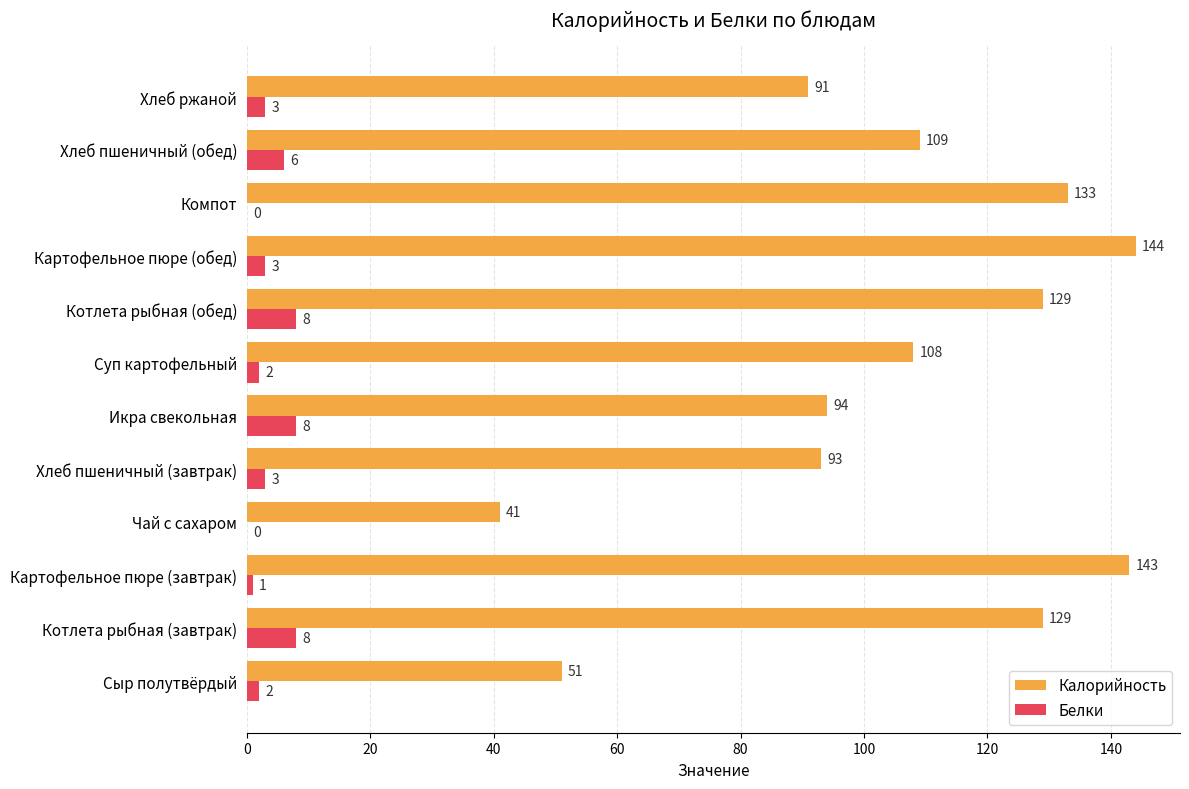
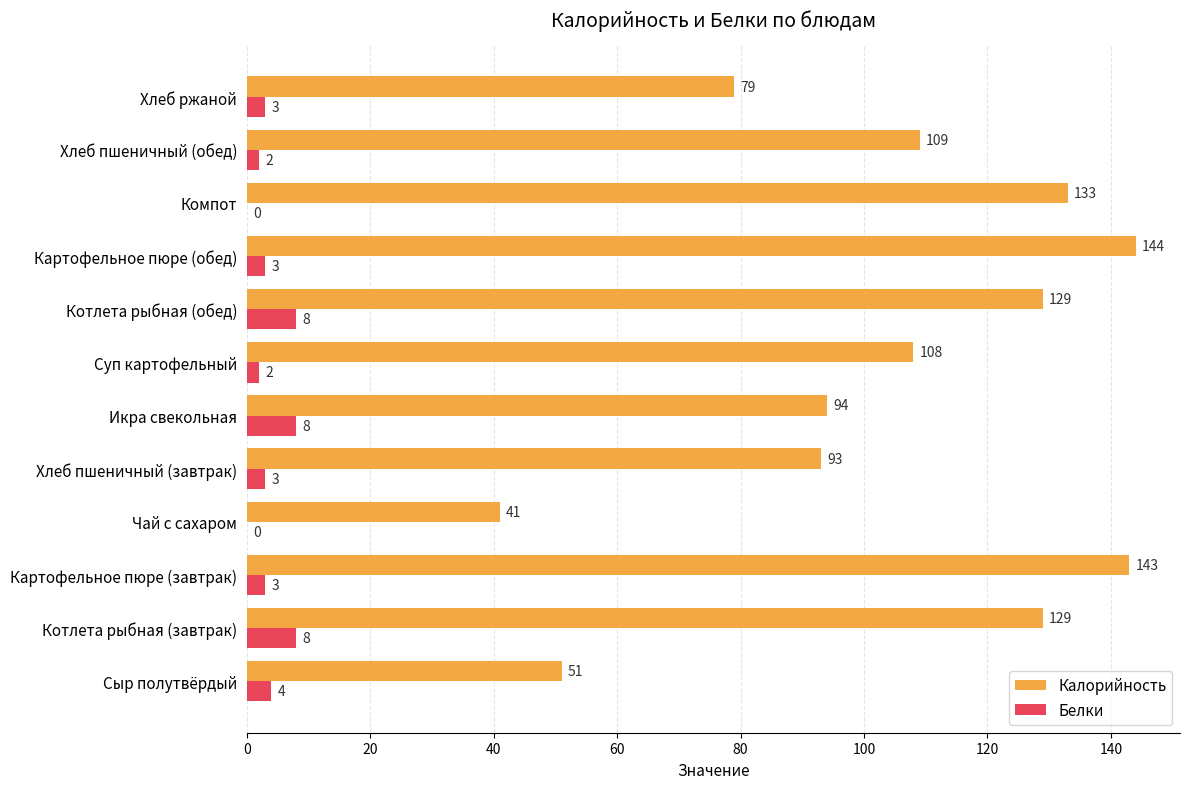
  {
    "Калорийность": {
-     "Хлеб ржаной": 91,
+     "Хлеб ржаной": 79,
      "Хлеб пшеничный (обед)": 109,
      "Компот": 133,
      "Картофельное пюре (обед)": 144,
      "Котлета рыбная (обед)": 129,
      "Суп картофельный": 108,
      "Икра свекольная": 94,
      "Хлеб пшеничный (завтрак)": 93,
      "Чай с сахаром": 41,
      "Картофельное пюре (завтрак)": 143,
      "Котлета рыбная (завтрак)": 129,
      "Сыр полутвёрдый": 51
    },
    "Белки": {
      "Хлеб ржаной": 3,
-     "Хлеб пшеничный (обед)": 6,
+     "Хлеб пшеничный (обед)": 2,
      "Компот": 0,
      "Картофельное пюре (обед)": 3,
      "Котлета рыбная (обед)": 8,
      "Суп картофельный": 2,
      "Икра свекольная": 8,
      "Хлеб пшеничный (завтрак)": 3,
      "Чай с сахаром": 0,
-     "Картофельное пюре (завтрак)": 1,
+     "Картофельное пюре (завтрак)": 3,
      "Котлета рыбная (завтрак)": 8,
-     "Сыр полутвёрдый": 2
+     "Сыр полутвёрдый": 4
    }
  }
